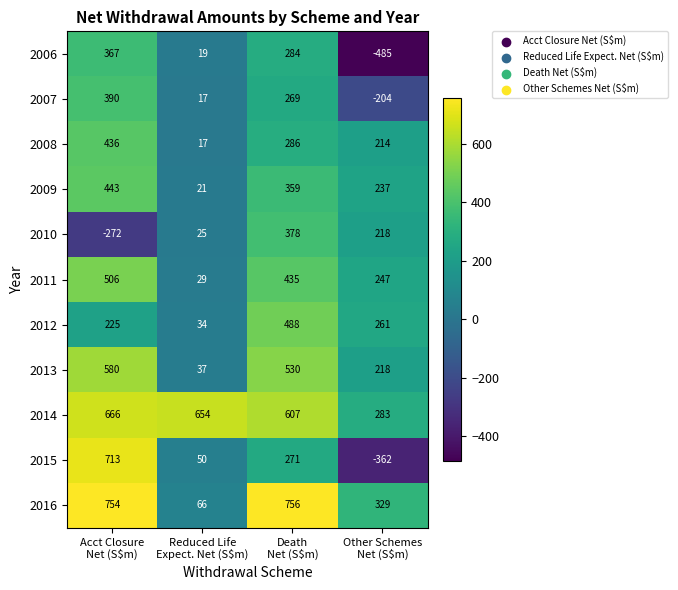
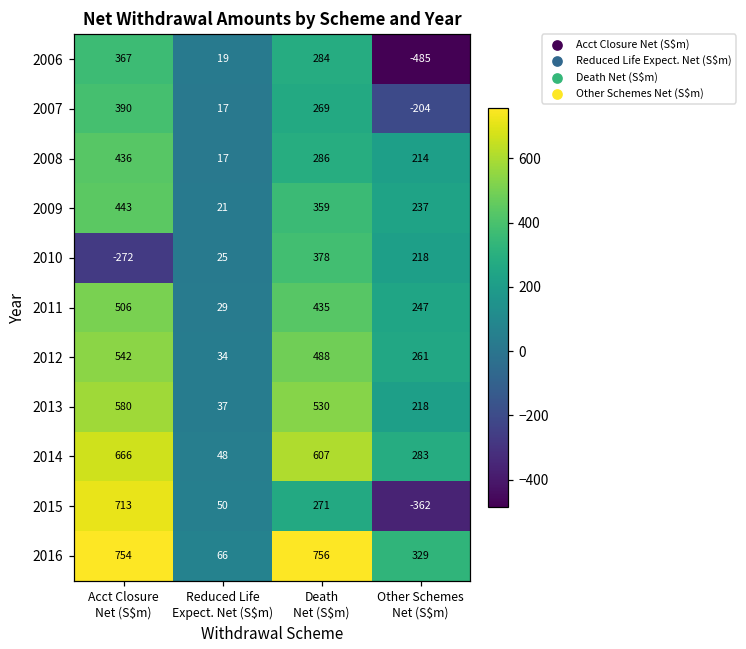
  {
    "2006": {
      "Acct Closure Net (S$m)": 367,
      "Reduced Life Expect. Net (S$m)": 19,
      "Death Net (S$m)": 284,
      "Other Schemes Net (S$m)": -485
    },
    "2007": {
      "Acct Closure Net (S$m)": 390,
      "Reduced Life Expect. Net (S$m)": 17,
      "Death Net (S$m)": 269,
      "Other Schemes Net (S$m)": -204
    },
    "2008": {
      "Acct Closure Net (S$m)": 436,
      "Reduced Life Expect. Net (S$m)": 17,
      "Death Net (S$m)": 286,
      "Other Schemes Net (S$m)": 214
    },
    "2009": {
      "Acct Closure Net (S$m)": 443,
      "Reduced Life Expect. Net (S$m)": 21,
      "Death Net (S$m)": 359,
      "Other Schemes Net (S$m)": 237
    },
    "2010": {
      "Acct Closure Net (S$m)": -272,
      "Reduced Life Expect. Net (S$m)": 25,
      "Death Net (S$m)": 378,
      "Other Schemes Net (S$m)": 218
    },
    "2011": {
      "Acct Closure Net (S$m)": 506,
      "Reduced Life Expect. Net (S$m)": 29,
      "Death Net (S$m)": 435,
      "Other Schemes Net (S$m)": 247
    },
    "2012": {
-     "Acct Closure Net (S$m)": 225,
+     "Acct Closure Net (S$m)": 542,
      "Reduced Life Expect. Net (S$m)": 34,
      "Death Net (S$m)": 488,
      "Other Schemes Net (S$m)": 261
    },
    "2013": {
      "Acct Closure Net (S$m)": 580,
      "Reduced Life Expect. Net (S$m)": 37,
      "Death Net (S$m)": 530,
      "Other Schemes Net (S$m)": 218
    },
    "2014": {
      "Acct Closure Net (S$m)": 666,
-     "Reduced Life Expect. Net (S$m)": 654,
+     "Reduced Life Expect. Net (S$m)": 48,
      "Death Net (S$m)": 607,
      "Other Schemes Net (S$m)": 283
    },
    "2015": {
      "Acct Closure Net (S$m)": 713,
      "Reduced Life Expect. Net (S$m)": 50,
      "Death Net (S$m)": 271,
      "Other Schemes Net (S$m)": -362
    },
    "2016": {
      "Acct Closure Net (S$m)": 754,
      "Reduced Life Expect. Net (S$m)": 66,
      "Death Net (S$m)": 756,
      "Other Schemes Net (S$m)": 329
    }
  }
